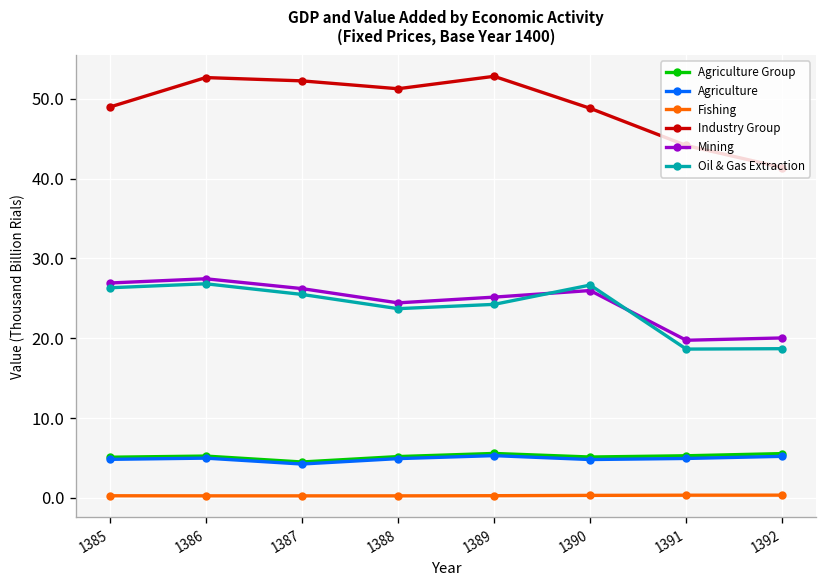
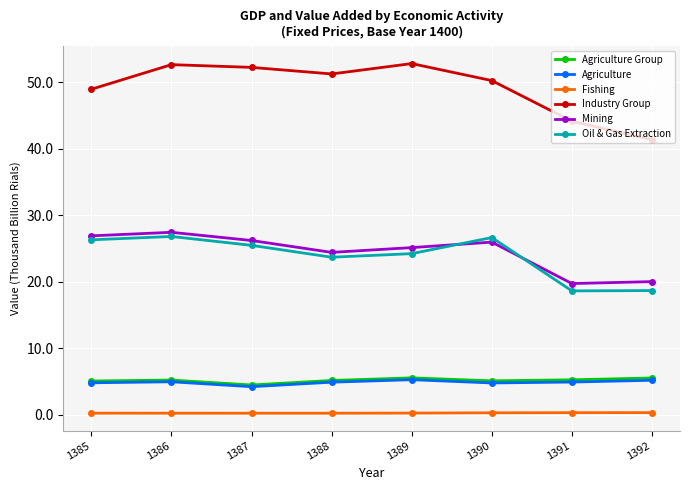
  {
    "Fishing": {
      "1385": 0,
      "1386": 0,
      "1387": 0,
      "1388": 0,
      "1389": 0,
      "1390": 0,
      "1391": 0,
      "1392": 0
    },
    "Industry Group": {
      "1385": 49,
      "1386": 53,
      "1387": 52,
      "1388": 51,
      "1389": 53,
-     "1390": 49
+     "1390": 50
    },
    "Mining": {
      "1385": 27,
      "1386": 27,
      "1387": 26,
      "1388": 24,
      "1389": 25,
      "1390": 26,
      "1391": 20,
      "1392": 20
    },
    "Oil & Gas Extraction": {
      "1385": 26,
      "1386": 27,
      "1387": 25,
      "1388": 24,
      "1389": 24,
      "1390": 27,
      "1391": 19,
      "1392": 19
    }
  }
